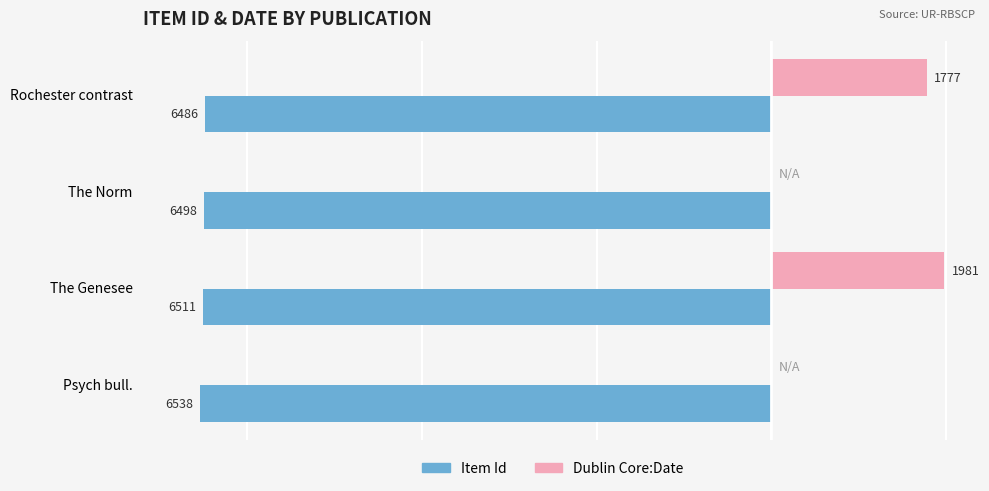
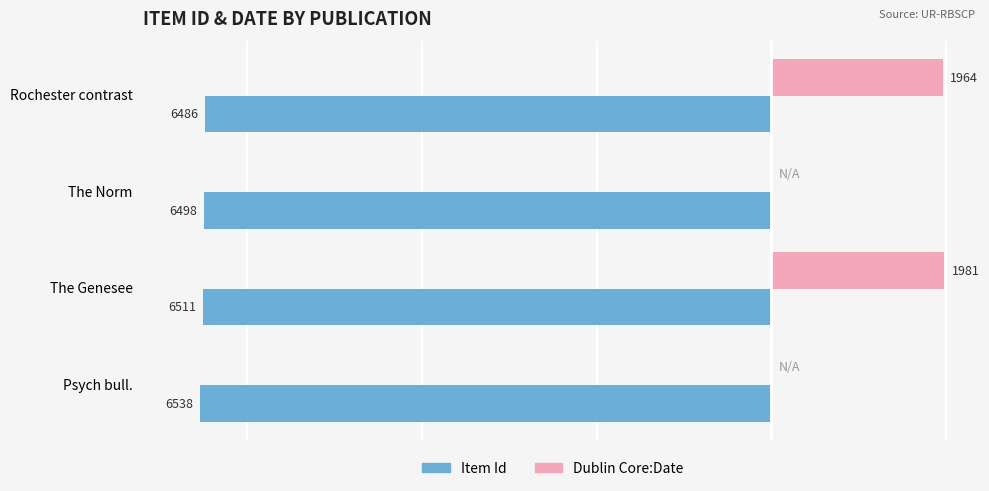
  {
    "Dublin Core:Date": {
-     "Rochester contrast": 1777,
+     "Rochester contrast": 1964,
      "The Genesee": 1981
    }
  }
